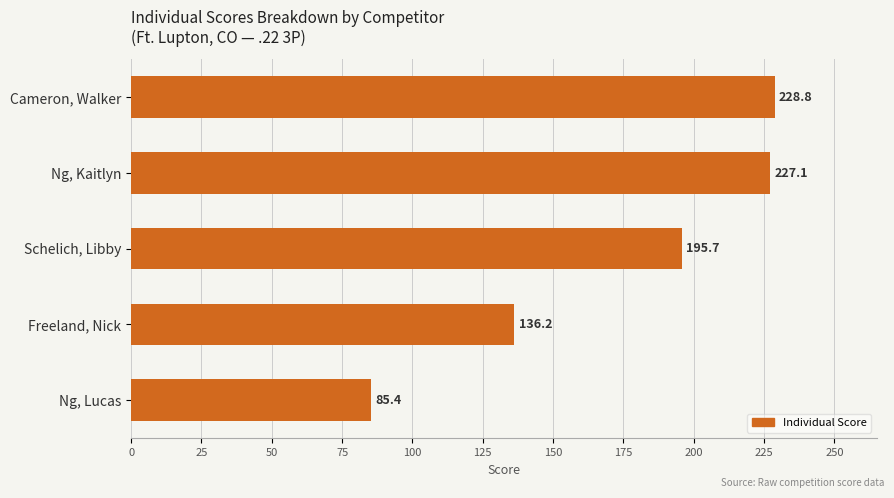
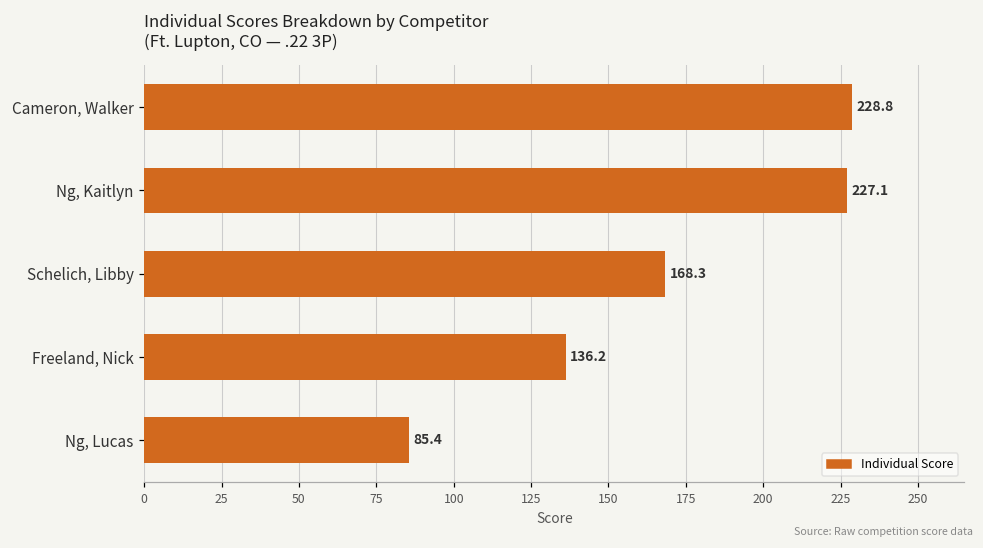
  {
    "Cameron, Walker": 228.8,
    "Ng, Kaitlyn": 227.1,
-   "Schelich, Libby": 195.7,
+   "Schelich, Libby": 168.3,
    "Freeland, Nick": 136.2,
    "Ng, Lucas": 85.4
  }
